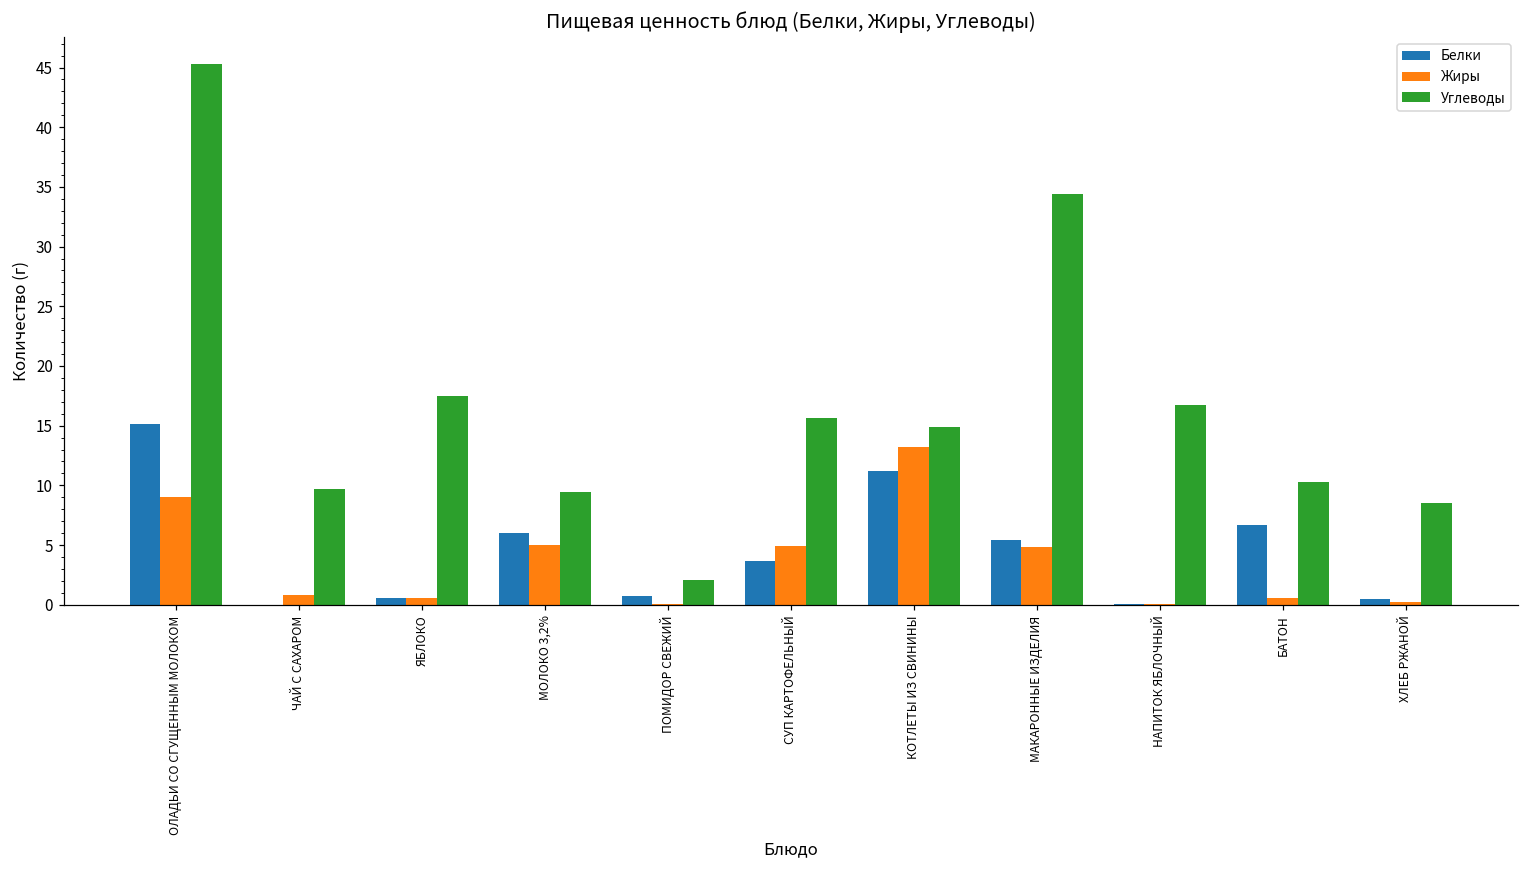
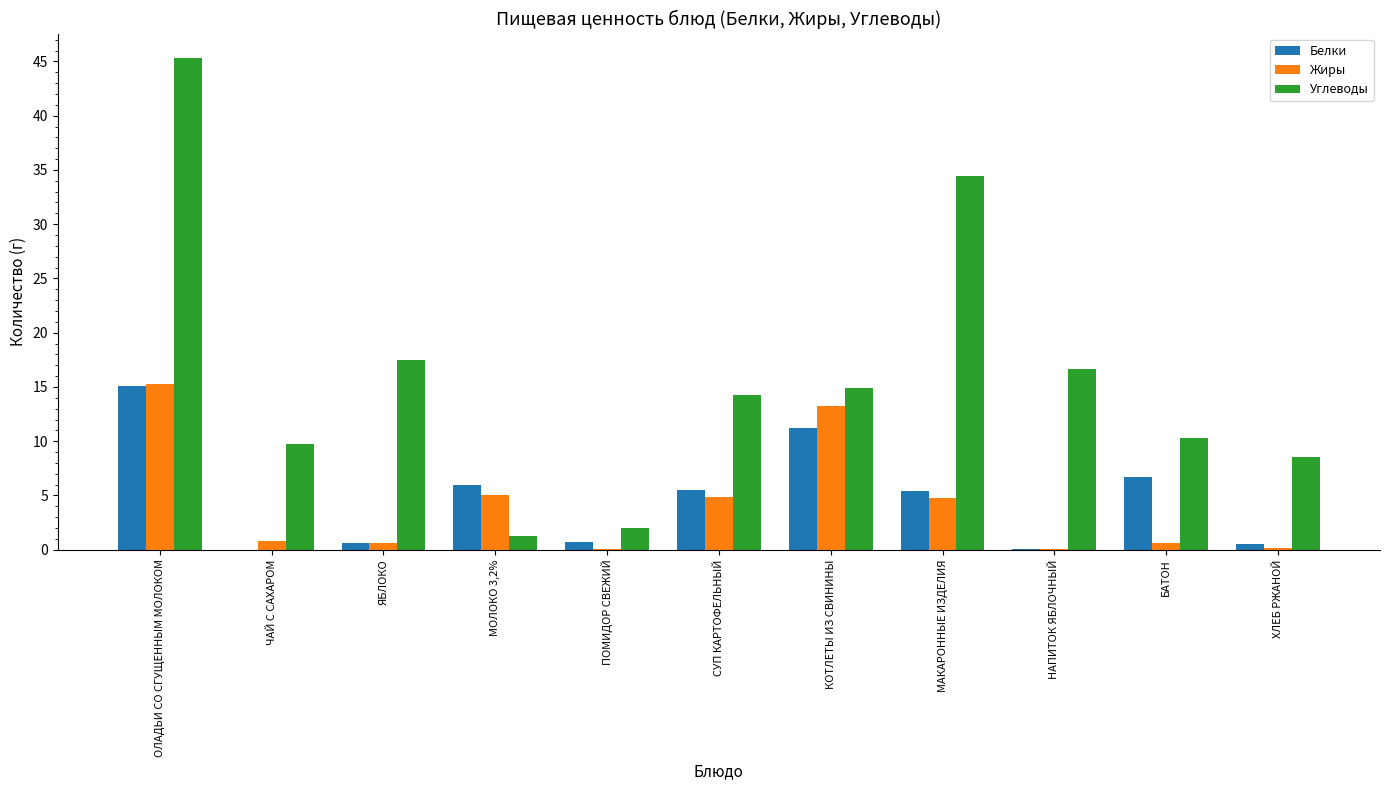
  {
    "Белки": {
      "ОЛАДЬИ СО СГУЩЕННЫМ МОЛОКОМ": 15.1,
      "ЧАЙ С САХАРОМ": 0.0,
      "ЯБЛОКО": 0.6,
      "МОЛОКО 3,2%": 6.0,
      "ПОМИДОР СВЕЖИЙ": 0.7,
-     "СУП КАРТОФЕЛЬНЫЙ": 3.7,
+     "СУП КАРТОФЕЛЬНЫЙ": 5.5,
      "КОТЛЕТЫ ИЗ СВИНИНЫ": 11.2,
      "МАКАРОННЫЕ ИЗДЕЛИЯ": 5.4,
      "БАТОН": 6.7,
      "ХЛЕБ РЖАНОЙ": 0.5
    },
    "Жиры": {
-     "ОЛАДЬИ СО СГУЩЕННЫМ МОЛОКОМ": 9.0,
+     "ОЛАДЬИ СО СГУЩЕННЫМ МОЛОКОМ": 15.3,
      "ЧАЙ С САХАРОМ": 0.8,
      "ЯБЛОКО": 0.6,
      "МОЛОКО 3,2%": 5.0,
      "СУП КАРТОФЕЛЬНЫЙ": 4.9,
      "КОТЛЕТЫ ИЗ СВИНИНЫ": 13.2,
      "МАКАРОННЫЕ ИЗДЕЛИЯ": 4.8,
      "БАТОН": 0.6
    },
    "Углеводы": {
      "ОЛАДЬИ СО СГУЩЕННЫМ МОЛОКОМ": 45.3,
      "ЧАЙ С САХАРОМ": 9.7,
      "ЯБЛОКО": 17.5,
-     "МОЛОКО 3,2%": 9.4,
+     "МОЛОКО 3,2%": 1.3,
      "ПОМИДОР СВЕЖИЙ": 2.0,
-     "СУП КАРТОФЕЛЬНЫЙ": 15.6,
+     "СУП КАРТОФЕЛЬНЫЙ": 14.3,
      "КОТЛЕТЫ ИЗ СВИНИНЫ": 14.9,
      "МАКАРОННЫЕ ИЗДЕЛИЯ": 34.4,
      "НАПИТОК ЯБЛОЧНЫЙ": 16.7,
      "БАТОН": 10.3,
      "ХЛЕБ РЖАНОЙ": 8.5
    }
  }
